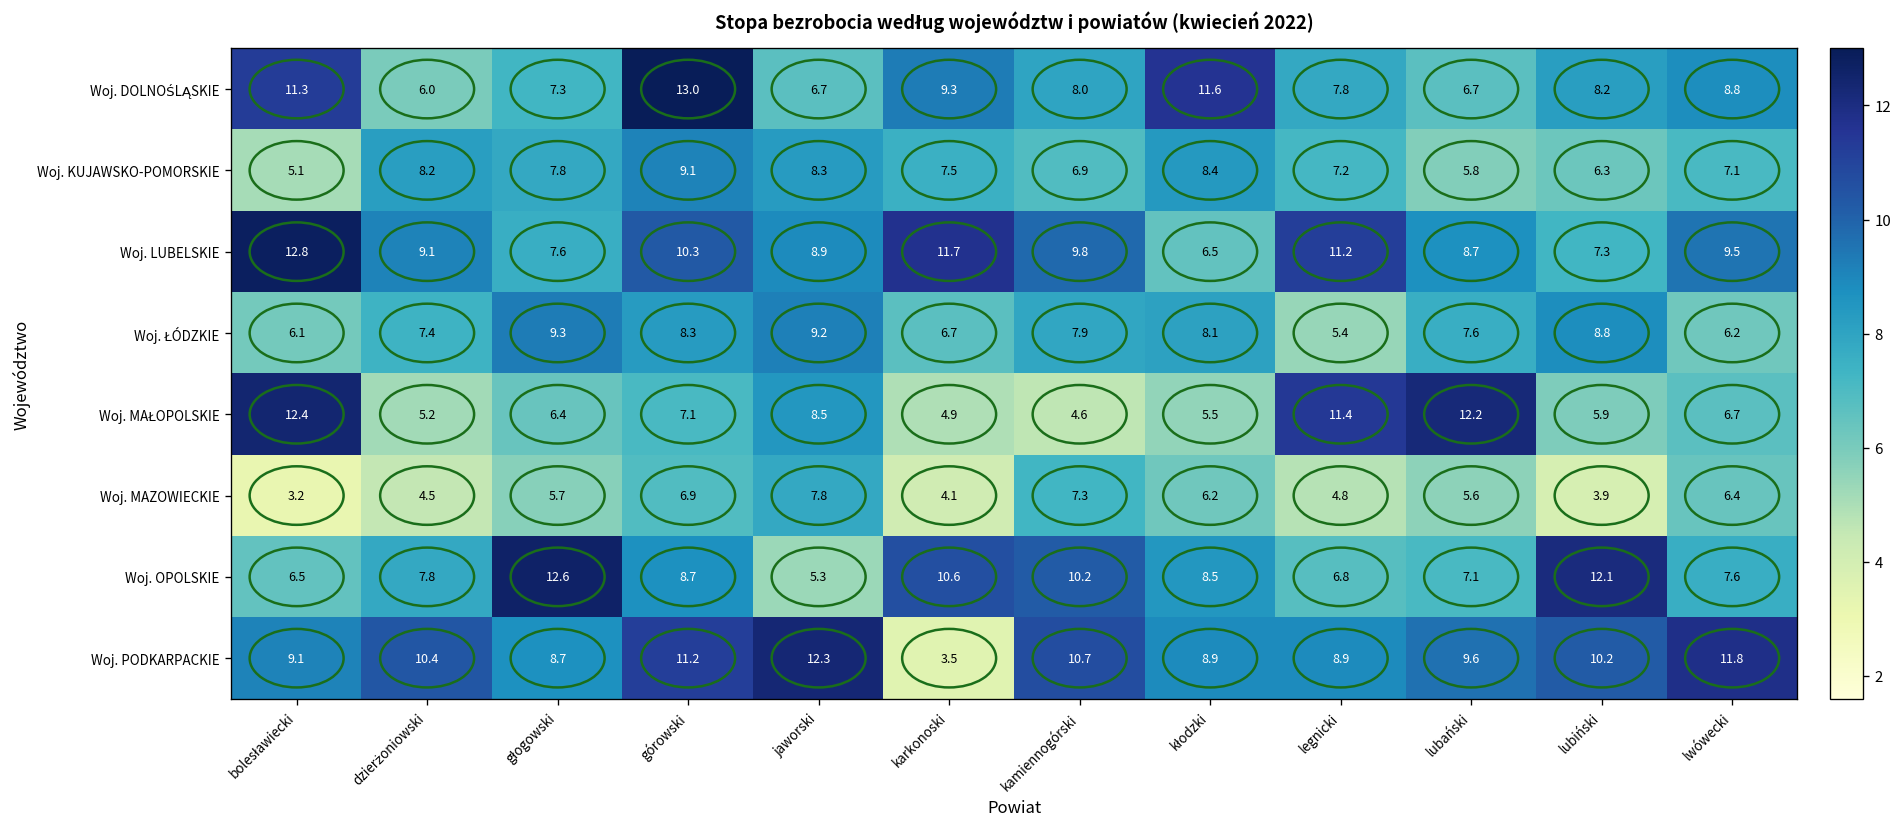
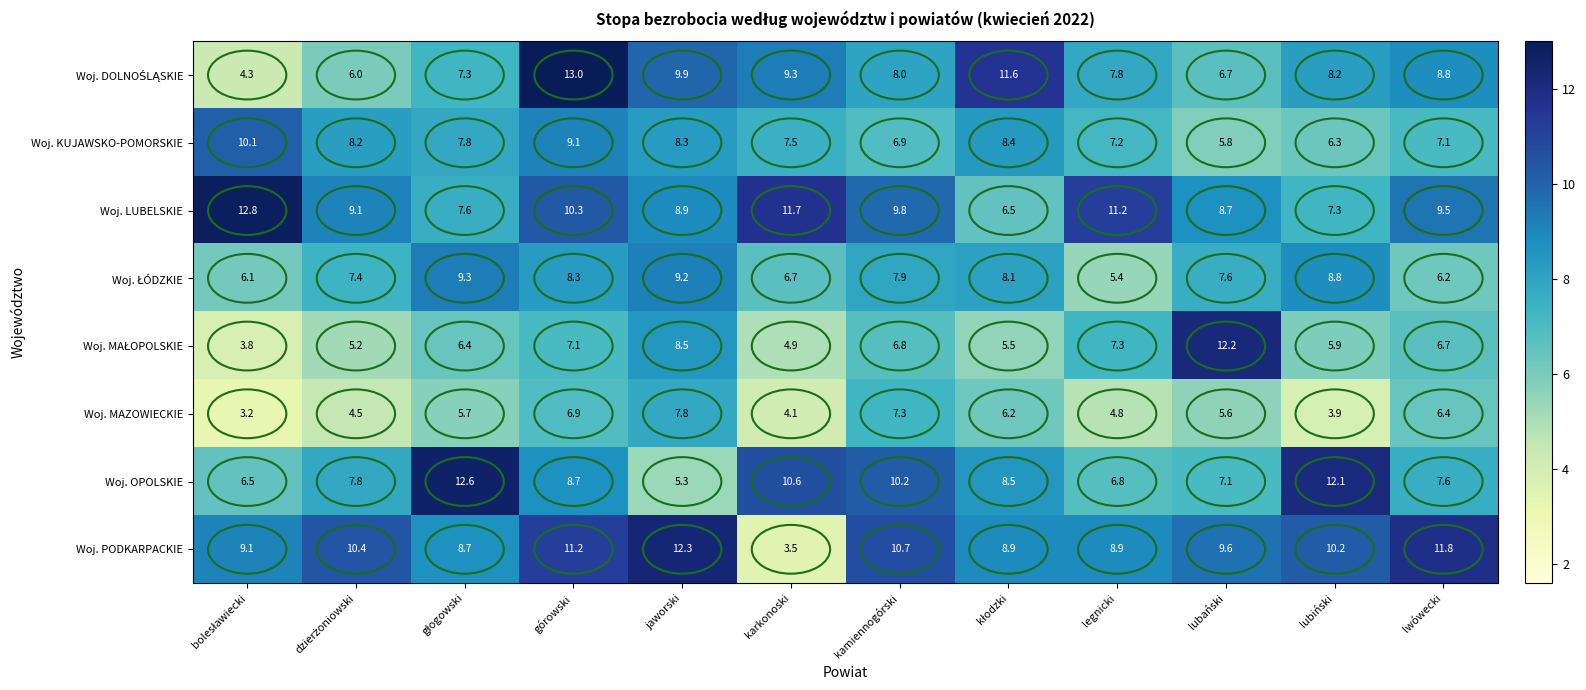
  {
    "Woj. DOLNOŚLĄSKIE": {
-     "bolesławiecki": 11.3,
+     "bolesławiecki": 4.3,
      "dzierżoniowski": 6.0,
      "głogowski": 7.3,
      "górowski": 13.0,
-     "jaworski": 6.7,
+     "jaworski": 9.9,
      "karkonoski": 9.3,
      "kamiennogórski": 8.0,
      "kłodzki": 11.6,
      "legnicki": 7.8,
      "lubański": 6.7,
      "lubiński": 8.2,
      "lwówecki": 8.8
    },
    "Woj. KUJAWSKO-POMORSKIE": {
-     "bolesławiecki": 5.1,
+     "bolesławiecki": 10.1,
      "dzierżoniowski": 8.2,
      "głogowski": 7.8,
      "górowski": 9.1,
      "jaworski": 8.3,
      "karkonoski": 7.5,
      "kamiennogórski": 6.9,
      "kłodzki": 8.4,
      "legnicki": 7.2,
      "lubański": 5.8,
      "lubiński": 6.3,
      "lwówecki": 7.1
    },
    "Woj. LUBELSKIE": {
      "bolesławiecki": 12.8,
      "dzierżoniowski": 9.1,
      "głogowski": 7.6,
      "górowski": 10.3,
      "jaworski": 8.9,
      "karkonoski": 11.7,
      "kamiennogórski": 9.8,
      "kłodzki": 6.5,
      "legnicki": 11.2,
      "lubański": 8.7,
      "lubiński": 7.3,
      "lwówecki": 9.5
    },
    "Woj. ŁÓDZKIE": {
      "bolesławiecki": 6.1,
      "dzierżoniowski": 7.4,
      "głogowski": 9.3,
      "górowski": 8.3,
      "jaworski": 9.2,
      "karkonoski": 6.7,
      "kamiennogórski": 7.9,
      "kłodzki": 8.1,
      "legnicki": 5.4,
      "lubański": 7.6,
      "lubiński": 8.8,
      "lwówecki": 6.2
    },
    "Woj. MAŁOPOLSKIE": {
-     "bolesławiecki": 12.4,
+     "bolesławiecki": 3.8,
      "dzierżoniowski": 5.2,
      "głogowski": 6.4,
      "górowski": 7.1,
      "jaworski": 8.5,
      "karkonoski": 4.9,
-     "kamiennogórski": 4.6,
+     "kamiennogórski": 6.8,
      "kłodzki": 5.5,
-     "legnicki": 11.4,
+     "legnicki": 7.3,
      "lubański": 12.2,
      "lubiński": 5.9,
      "lwówecki": 6.7
    },
    "Woj. MAZOWIECKIE": {
      "bolesławiecki": 3.2,
      "dzierżoniowski": 4.5,
      "głogowski": 5.7,
      "górowski": 6.9,
      "jaworski": 7.8,
      "karkonoski": 4.1,
      "kamiennogórski": 7.3,
      "kłodzki": 6.2,
      "legnicki": 4.8,
      "lubański": 5.6,
      "lubiński": 3.9,
      "lwówecki": 6.4
    },
    "Woj. OPOLSKIE": {
      "bolesławiecki": 6.5,
      "dzierżoniowski": 7.8,
      "głogowski": 12.6,
      "górowski": 8.7,
      "jaworski": 5.3,
      "karkonoski": 10.6,
      "kamiennogórski": 10.2,
      "kłodzki": 8.5,
      "legnicki": 6.8,
      "lubański": 7.1,
      "lubiński": 12.1,
      "lwówecki": 7.6
    },
    "Woj. PODKARPACKIE": {
      "bolesławiecki": 9.1,
      "dzierżoniowski": 10.4,
      "głogowski": 8.7,
      "górowski": 11.2,
      "jaworski": 12.3,
      "karkonoski": 3.5,
      "kamiennogórski": 10.7,
      "kłodzki": 8.9,
      "legnicki": 8.9,
      "lubański": 9.6,
      "lubiński": 10.2,
      "lwówecki": 11.8
    }
  }
